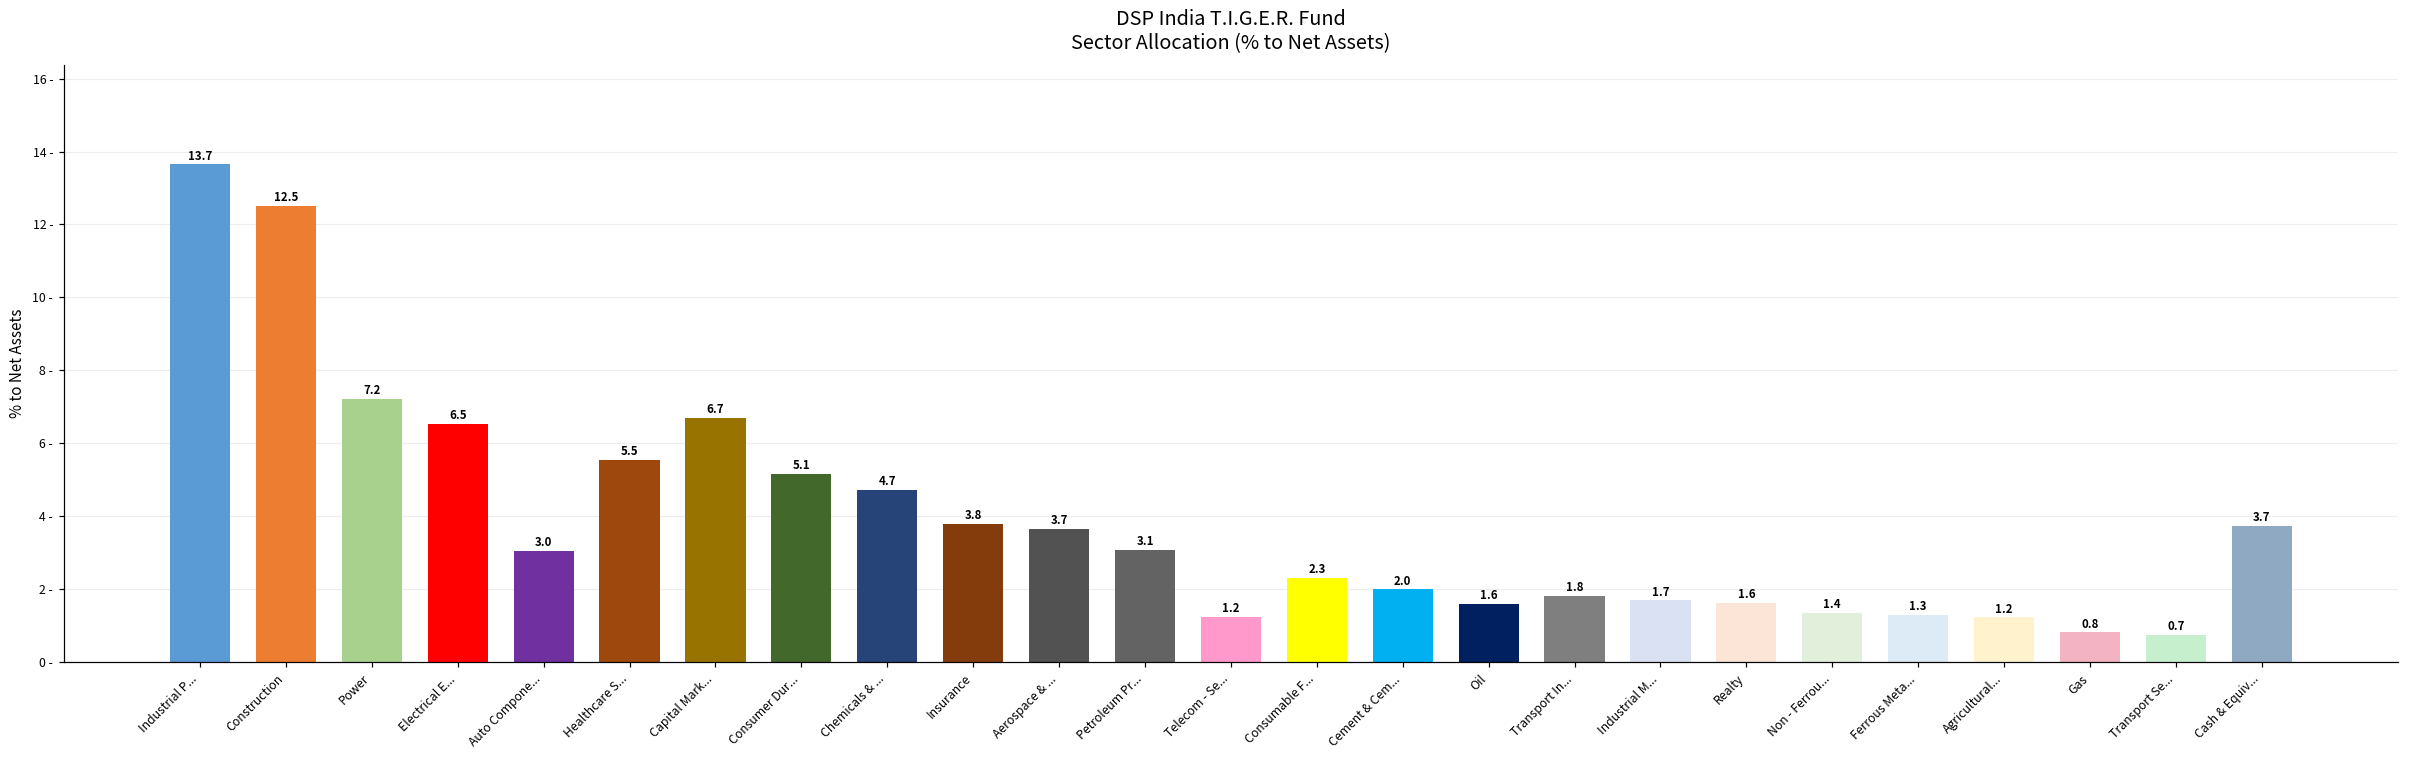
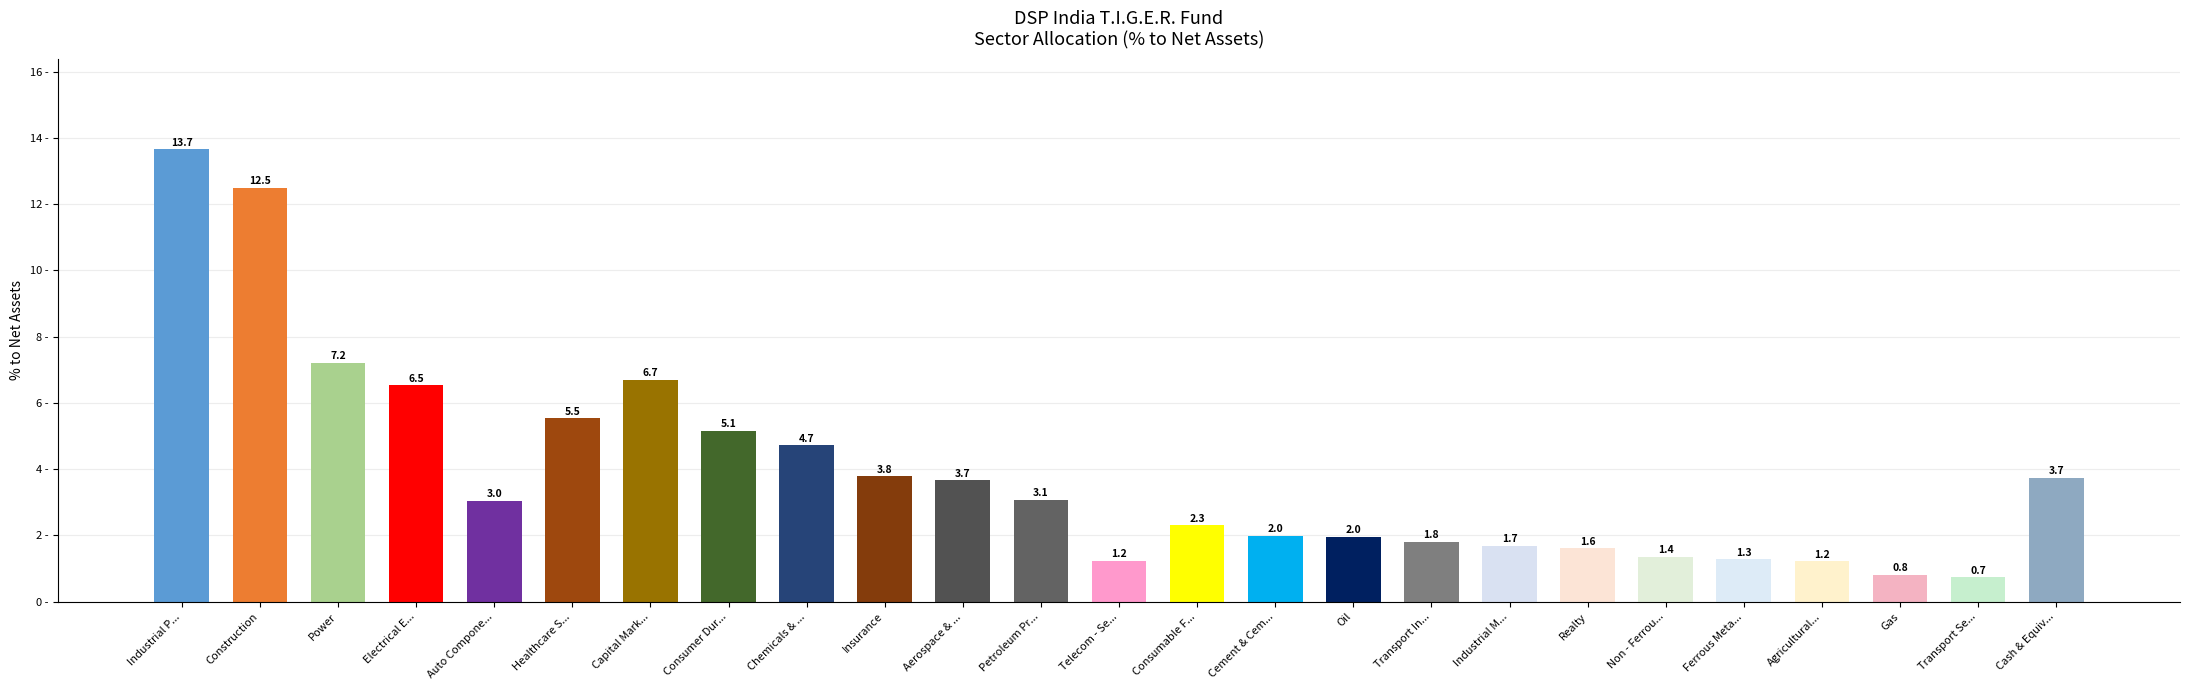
  {
    "Industrial P...": 13.7,
    "Construction": 12.5,
    "Power": 7.2,
    "Electrical E...": 6.5,
    "Auto Compone...": 3.0,
    "Healthcare S...": 5.5,
    "Capital Mark...": 6.7,
    "Consumer Dur...": 5.1,
    "Chemicals & ...": 4.7,
    "Insurance": 3.8,
    "Aerospace & ...": 3.7,
    "Petroleum Pr...": 3.1,
    "Telecom - Se...": 1.2,
    "Consumable F...": 2.3,
    "Cement & Cem...": 2.0,
-   "Oil": 1.6,
+   "Oil": 2.0,
    "Transport In...": 1.8,
    "Industrial M...": 1.7,
    "Realty": 1.6,
    "Non - Ferrou...": 1.4,
    "Ferrous Meta...": 1.3,
    "Agricultural...": 1.2,
    "Gas": 0.8,
    "Transport Se...": 0.7,
    "Cash & Equiv...": 3.7
  }
